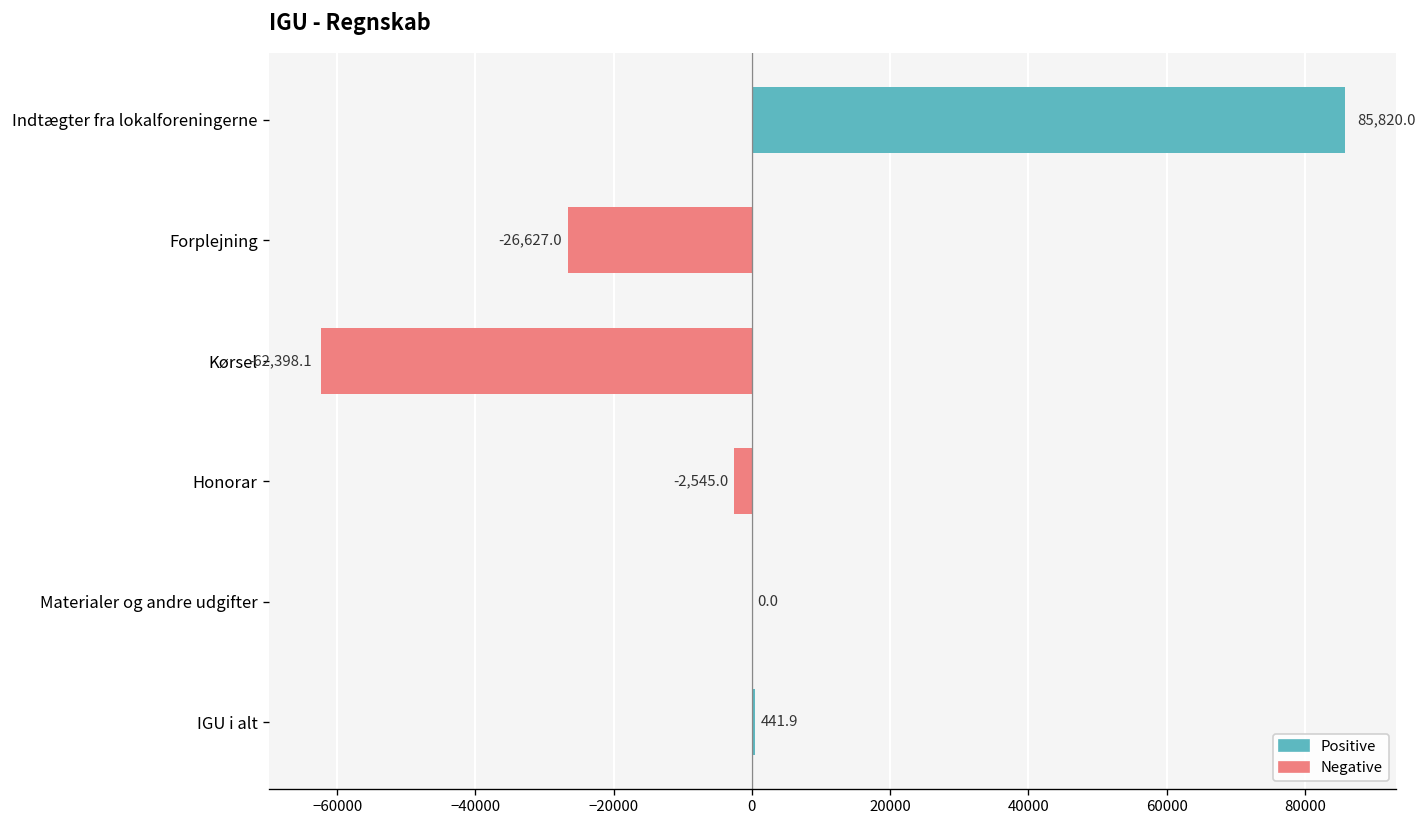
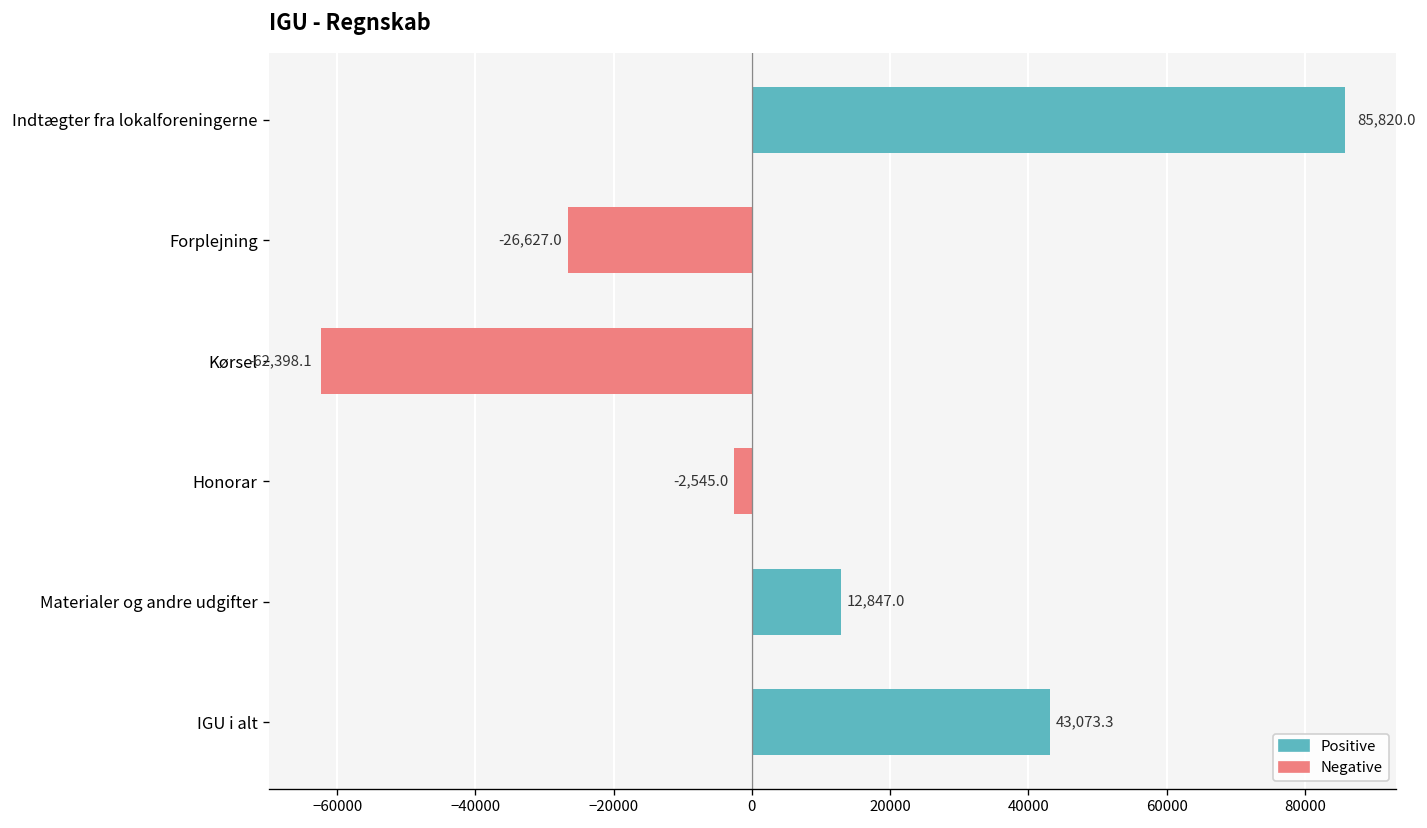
  {
    "Indtægter fra lokalforeningerne": "85,820.0",
    "Forplejning": "-26,627.0",
    "Kørsel": "-62,398.1",
    "Honorar": "-2,545.0",
-   "Materialer og andre udgifter": "0.0",
-   "IGU i alt": "441.9"
+   "Materialer og andre udgifter": "12,847.0",
+   "IGU i alt": "43,073.3"
  }
